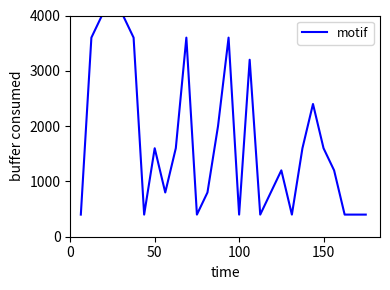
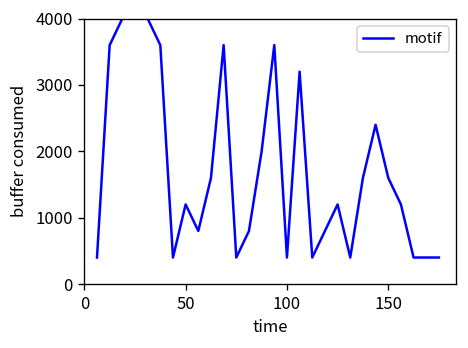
  {
-   "50": 1600,
+   "50": 1200,
    "100": 400,
    "150": 1600
  }
